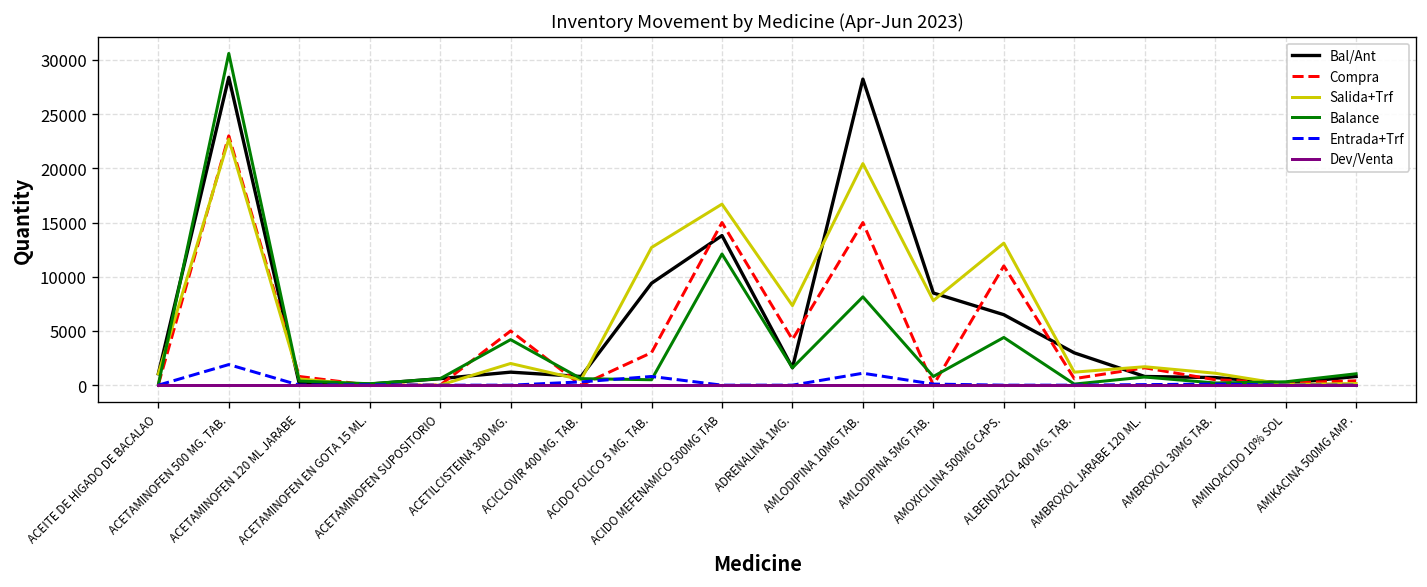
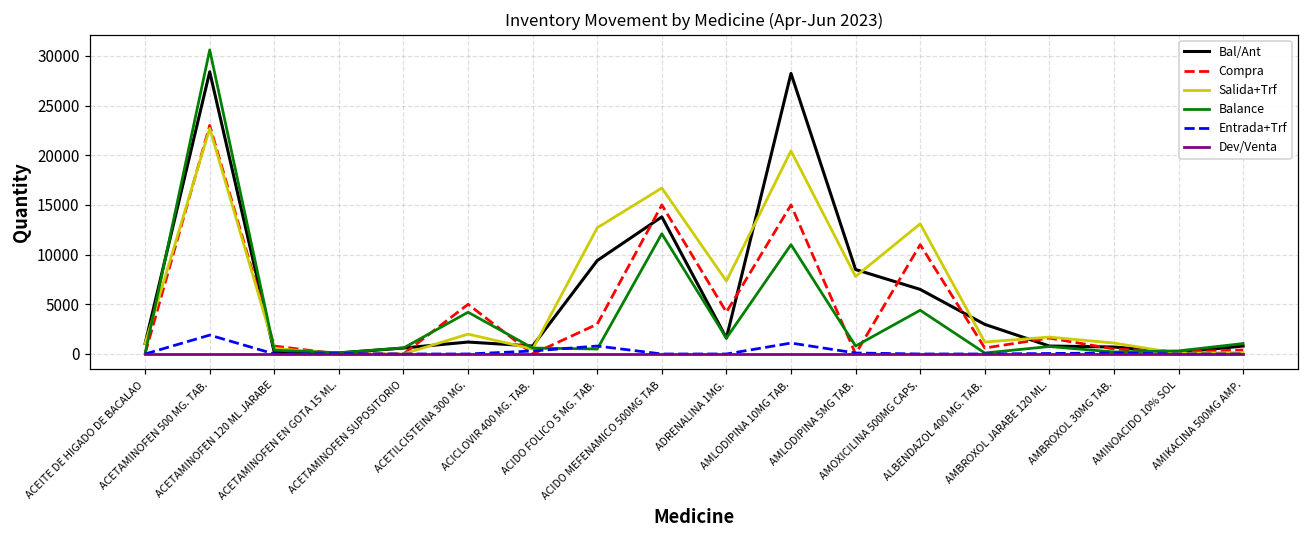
  {
    "Bal/Ant": {
      "ACETAMINOFEN 500 MG. TAB.": 28000,
      "ACETILCISTEINA 300 MG.": 1000,
      "ACIDO FOLICO 5 MG. TAB.": 9000,
      "ACIDO MEFENAMICO 500MG TAB": 14000,
      "AMLODIPINA 10MG TAB.": 28000,
      "AMLODIPINA 5MG TAB.": 9000,
      "AMOXICILINA 500MG CAPS.": 7000,
      "ALBENDAZOL 400 MG. TAB.": 3000
    },
    "Compra": {
      "ACETAMINOFEN 500 MG. TAB.": 23000,
      "ACETILCISTEINA 300 MG.": 5000,
      "ACIDO FOLICO 5 MG. TAB.": 3000,
      "ACIDO MEFENAMICO 500MG TAB": 15000,
      "ADRENALINA 1MG.": 4000,
      "AMLODIPINA 10MG TAB.": 15000,
      "AMOXICILINA 500MG CAPS.": 11000,
      "ALBENDAZOL 400 MG. TAB.": 1000
    },
    "Salida+Trf": {
      "ACETAMINOFEN 500 MG. TAB.": 23000,
      "ACETILCISTEINA 300 MG.": 2000,
      "ACIDO FOLICO 5 MG. TAB.": 13000,
      "ACIDO MEFENAMICO 500MG TAB": 17000,
      "ADRENALINA 1MG.": 7000,
      "AMLODIPINA 10MG TAB.": 20000,
      "AMLODIPINA 5MG TAB.": 8000,
      "AMOXICILINA 500MG CAPS.": 13000,
      "ALBENDAZOL 400 MG. TAB.": 1000,
      "AMBROXOL 30MG TAB.": 1000
    },
    "Balance": {
      "ACETAMINOFEN 500 MG. TAB.": 31000,
      "ACETILCISTEINA 300 MG.": 4000,
      "ACIDO FOLICO 5 MG. TAB.": 1000,
      "ACIDO MEFENAMICO 500MG TAB": 12000,
-     "AMLODIPINA 10MG TAB.": 8000,
+     "AMLODIPINA 10MG TAB.": 11000,
      "AMLODIPINA 5MG TAB.": 1000,
      "AMOXICILINA 500MG CAPS.": 4000
    },
    "Entrada+Trf": {
      "ACETAMINOFEN 500 MG. TAB.": 2000,
      "ACIDO FOLICO 5 MG. TAB.": 1000,
      "AMLODIPINA 10MG TAB.": 1000
    },
    "Dev/Venta": {
      "ACETAMINOFEN 500 MG. TAB.": 0,
      "ACIDO FOLICO 5 MG. TAB.": 0,
      "AMLODIPINA 10MG TAB.": 0
    }
  }
